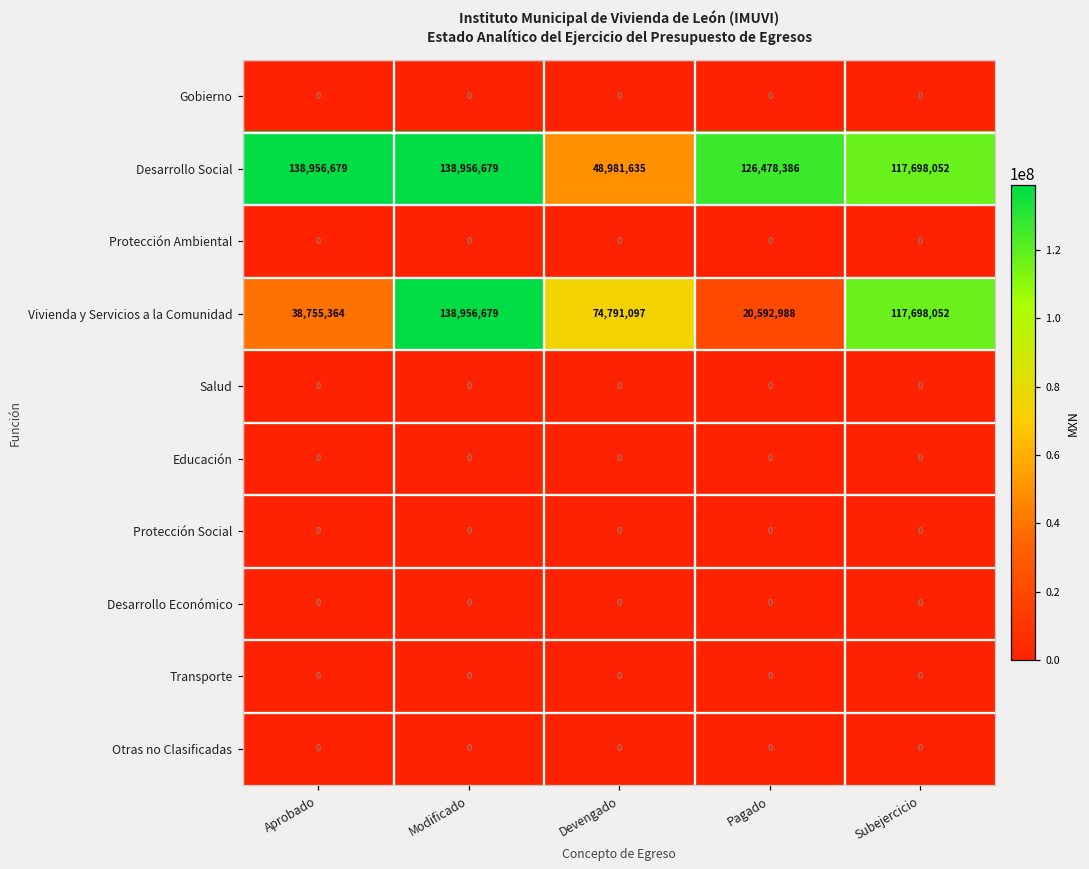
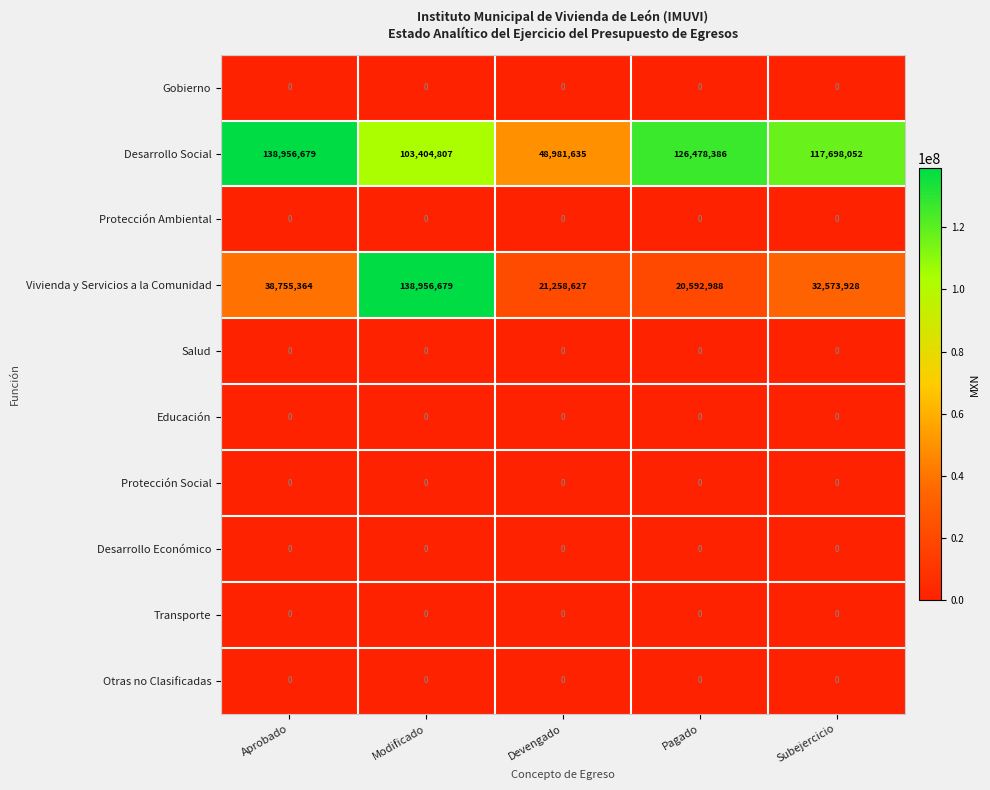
  {
    "Gobierno": {
      "Aprobado": "0",
      "Modificado": "0",
      "Devengado": "0",
      "Pagado": "0",
      "Subejercicio": "0"
    },
    "Desarrollo Social": {
      "Aprobado": "138,956,679",
-     "Modificado": "138,956,679",
+     "Modificado": "103,404,807",
      "Devengado": "48,981,635",
      "Pagado": "126,478,386",
      "Subejercicio": "117,698,052"
    },
    "Protección Ambiental": {
      "Aprobado": "0",
      "Modificado": "0",
      "Devengado": "0",
      "Pagado": "0",
      "Subejercicio": "0"
    },
    "Vivienda y Servicios a la Comunidad": {
      "Aprobado": "38,755,364",
      "Modificado": "138,956,679",
-     "Devengado": "74,791,097",
+     "Devengado": "21,258,627",
      "Pagado": "20,592,988",
-     "Subejercicio": "117,698,052"
+     "Subejercicio": "32,573,928"
    },
    "Salud": {
      "Aprobado": "0",
      "Modificado": "0",
      "Devengado": "0",
      "Pagado": "0",
      "Subejercicio": "0"
    },
    "Educación": {
      "Aprobado": "0",
      "Modificado": "0",
      "Devengado": "0",
      "Pagado": "0",
      "Subejercicio": "0"
    },
    "Protección Social": {
      "Aprobado": "0",
      "Modificado": "0",
      "Devengado": "0",
      "Pagado": "0",
      "Subejercicio": "0"
    },
    "Desarrollo Económico": {
      "Aprobado": "0",
      "Modificado": "0",
      "Devengado": "0",
      "Pagado": "0",
      "Subejercicio": "0"
    },
    "Transporte": {
      "Aprobado": "0",
      "Modificado": "0",
      "Devengado": "0",
      "Pagado": "0",
      "Subejercicio": "0"
    },
    "Otras no Clasificadas": {
      "Aprobado": "0",
      "Modificado": "0",
      "Devengado": "0",
      "Pagado": "0",
      "Subejercicio": "0"
    }
  }
